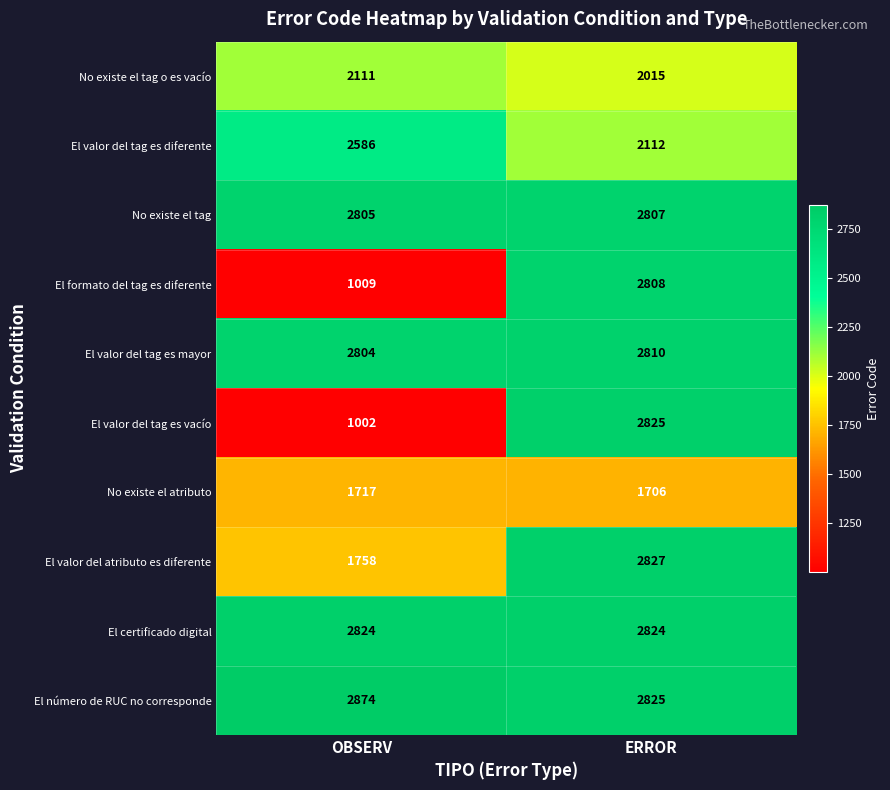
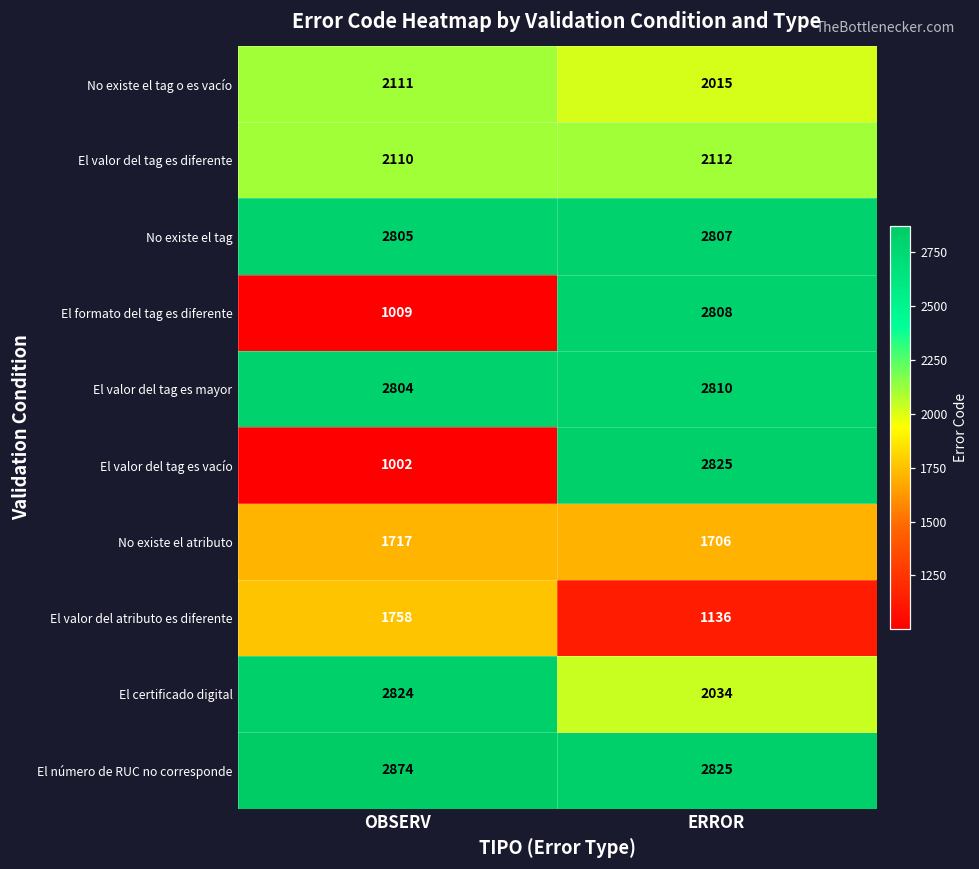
  {
    "No existe el tag o es vacío": {
      "OBSERV": 2111,
      "ERROR": 2015
    },
    "El valor del tag es diferente": {
-     "OBSERV": 2586,
+     "OBSERV": 2110,
      "ERROR": 2112
    },
    "No existe el tag": {
      "OBSERV": 2805,
      "ERROR": 2807
    },
    "El formato del tag es diferente": {
      "OBSERV": 1009,
      "ERROR": 2808
    },
    "El valor del tag es mayor": {
      "OBSERV": 2804,
      "ERROR": 2810
    },
    "El valor del tag es vacío": {
      "OBSERV": 1002,
      "ERROR": 2825
    },
    "No existe el atributo": {
      "OBSERV": 1717,
      "ERROR": 1706
    },
    "El valor del atributo es diferente": {
      "OBSERV": 1758,
-     "ERROR": 2827
+     "ERROR": 1136
    },
    "El certificado digital": {
      "OBSERV": 2824,
-     "ERROR": 2824
+     "ERROR": 2034
    },
    "El número de RUC no corresponde": {
      "OBSERV": 2874,
      "ERROR": 2825
    }
  }
